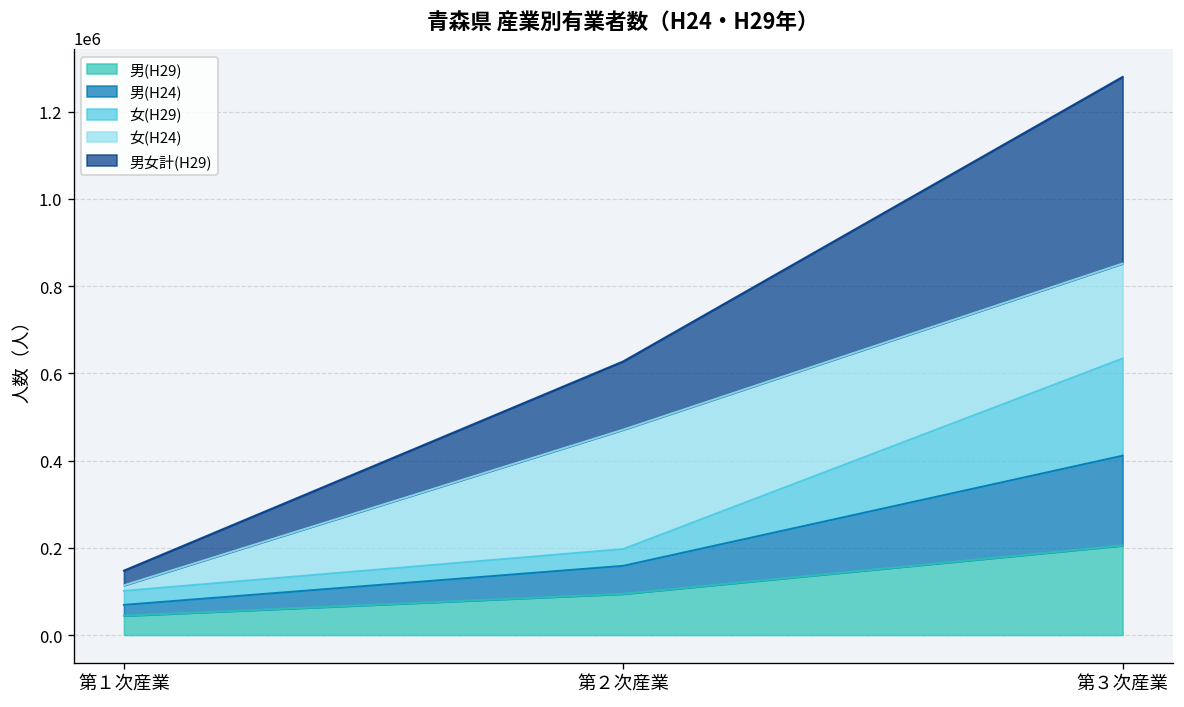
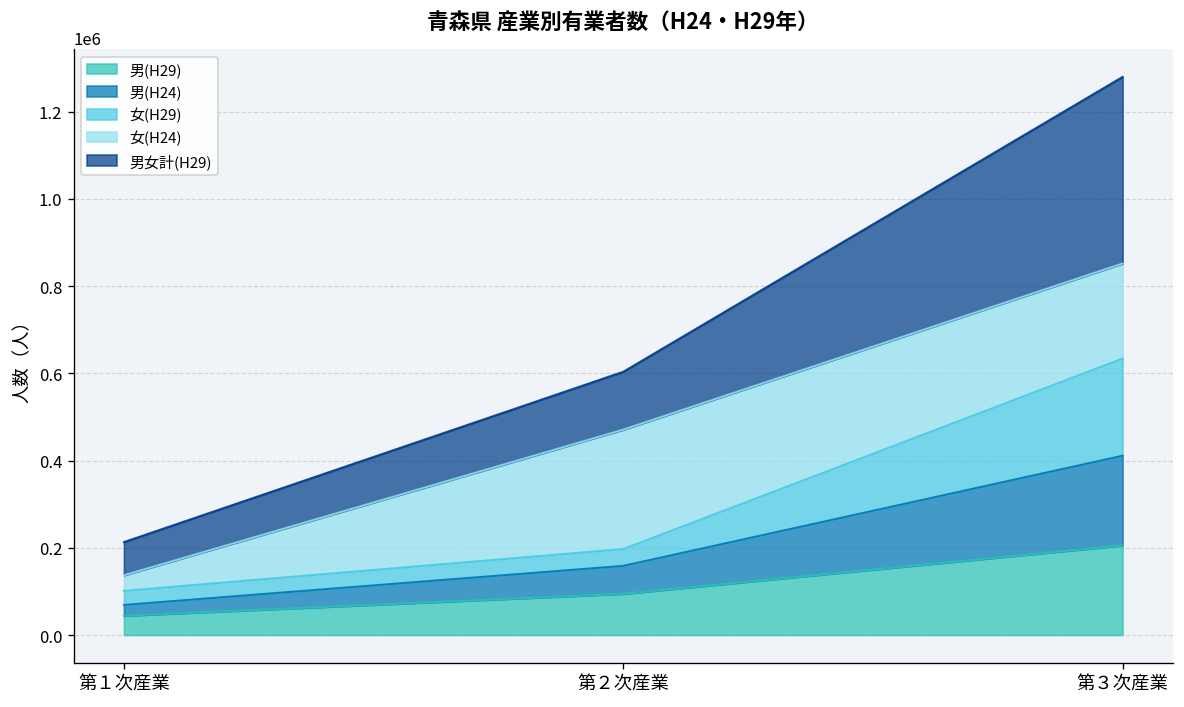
  {
    "男(H24)": {
      "第１次産業": 20000,
      "第２次産業": 60000,
      "第３次産業": 210000
    },
    "女(H24)": {
-     "第１次産業": 10000,
+     "第１次産業": 40000,
      "第２次産業": 270000,
      "第３次産業": 220000
    },
    "男女計(H29)": {
-     "第１次産業": 30000,
-     "第２次産業": 160000,
+     "第１次産業": 80000,
+     "第２次産業": 130000,
      "第３次産業": 430000
    }
  }
